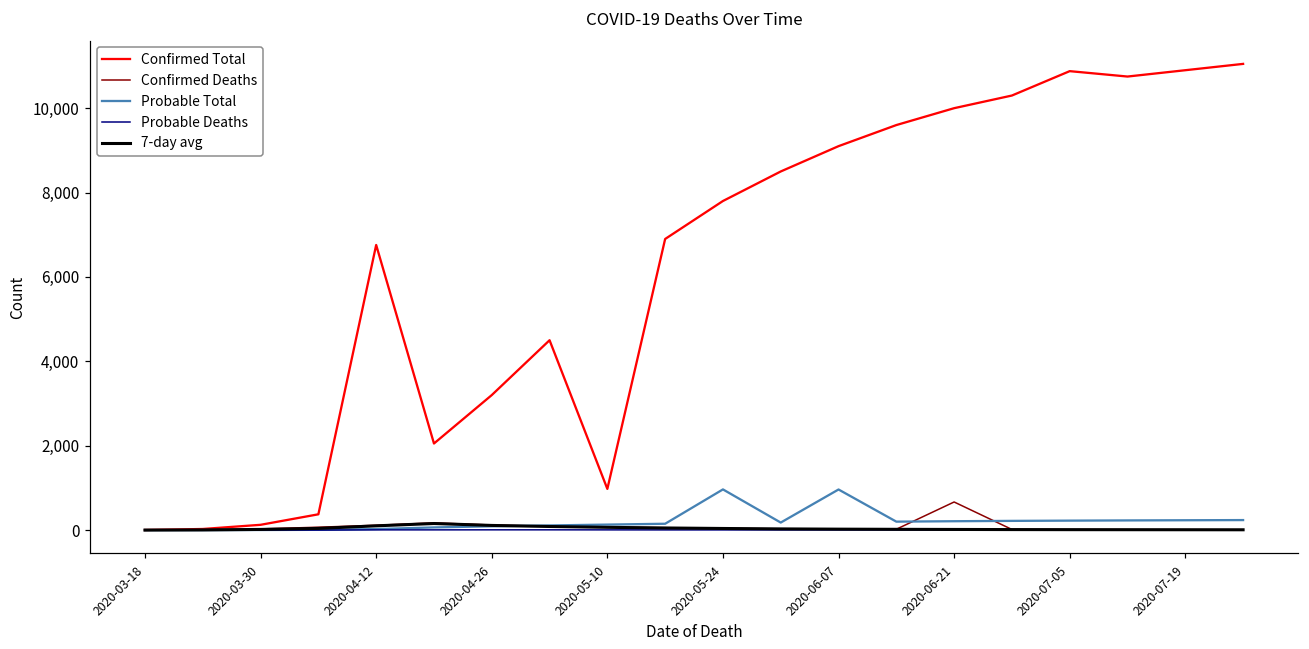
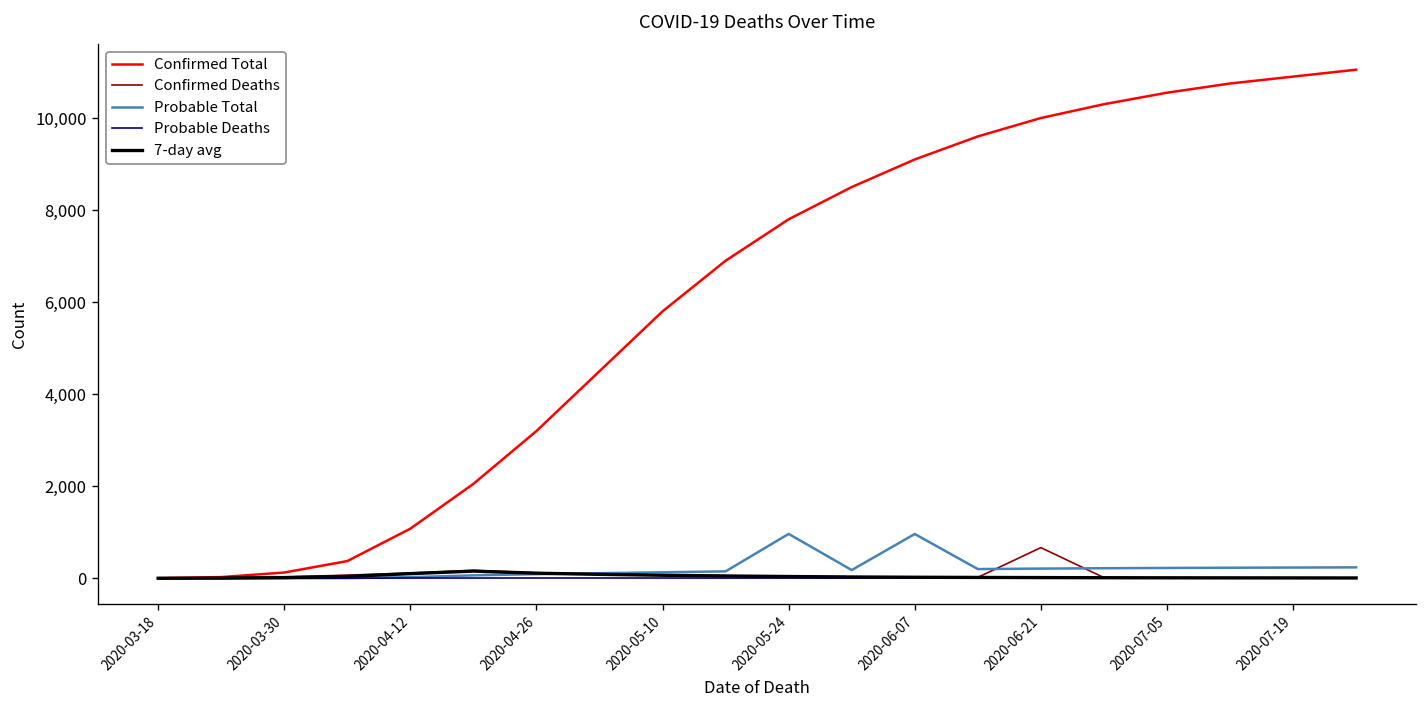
  {
    "Confirmed Total": {
      "2020-03-30": "100",
-     "2020-04-12": "6,800",
+     "2020-04-12": "1,100",
      "2020-04-26": "3,200",
-     "2020-05-10": "1,000",
+     "2020-05-10": "5,800",
      "2020-05-24": "7,800",
      "2020-06-07": "9,100",
      "2020-06-21": "10,000",
-     "2020-07-05": "10,900",
+     "2020-07-05": "10,600",
      "2020-07-19": "10,900"
    },
    "Confirmed Deaths": {
      "2020-06-21": "700"
    },
    "Probable Total": {
      "2020-05-24": "1,000",
      "2020-06-07": "1,000",
      "2020-06-21": "200",
      "2020-07-05": "200",
      "2020-07-19": "200"
    },
    "Probable Deaths": {
      "2020-04-26": "0"
    }
  }
